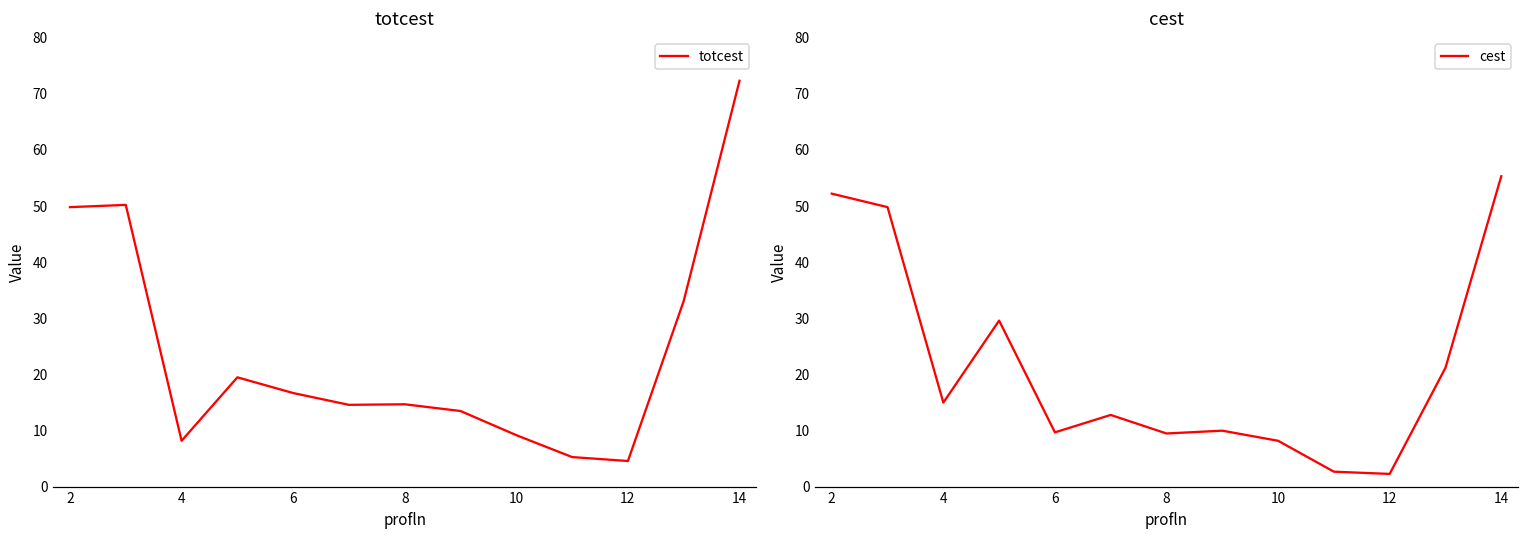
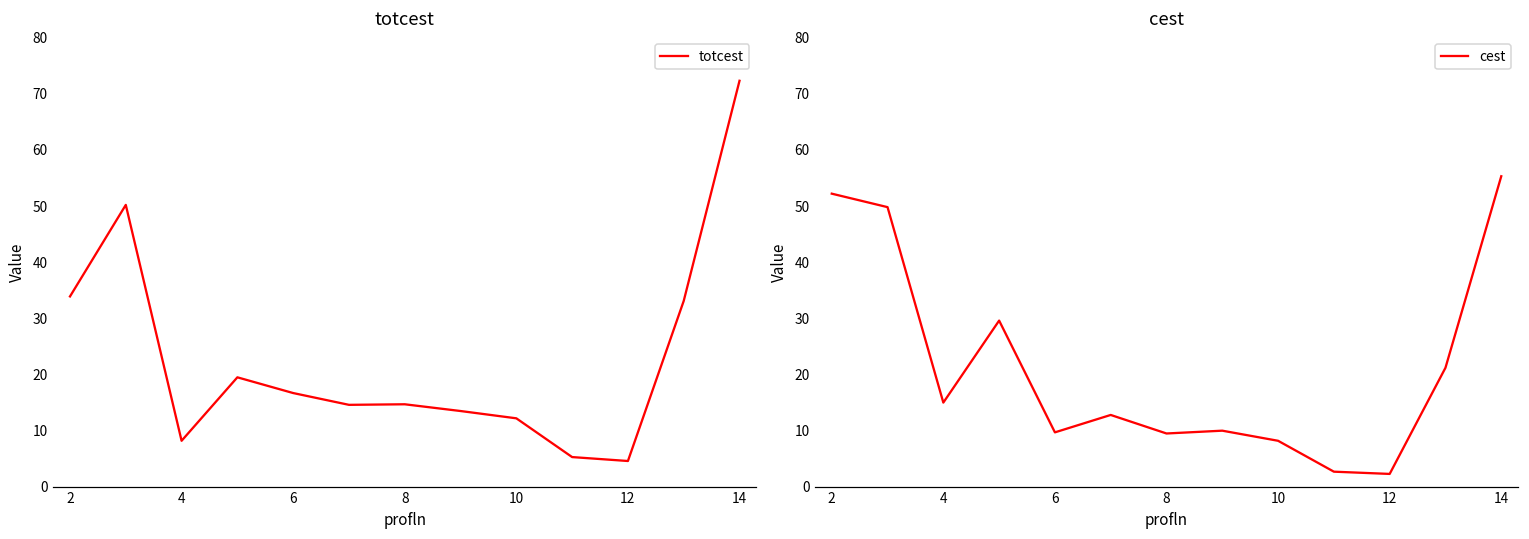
  {
    "totcest": {
-     "2": 50,
+     "2": 34,
      "4": 8,
      "6": 17,
      "8": 15,
-     "10": 9,
+     "10": 12,
      "12": 5,
      "14": 72
    },
    "cest": {
      "2": 52,
      "4": 15,
      "6": 10,
      "8": 10,
      "10": 8,
      "12": 2,
      "14": 55
    }
  }
